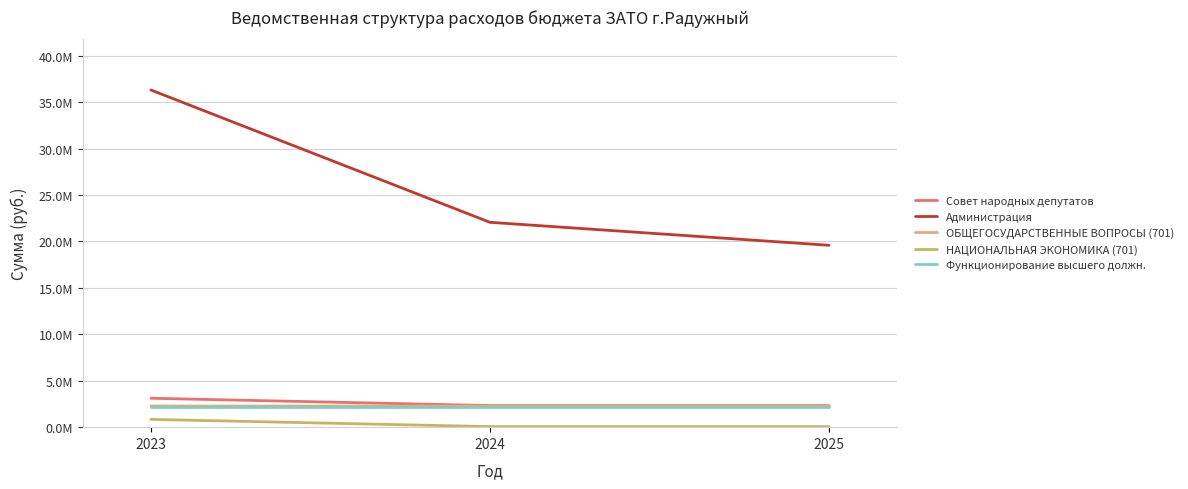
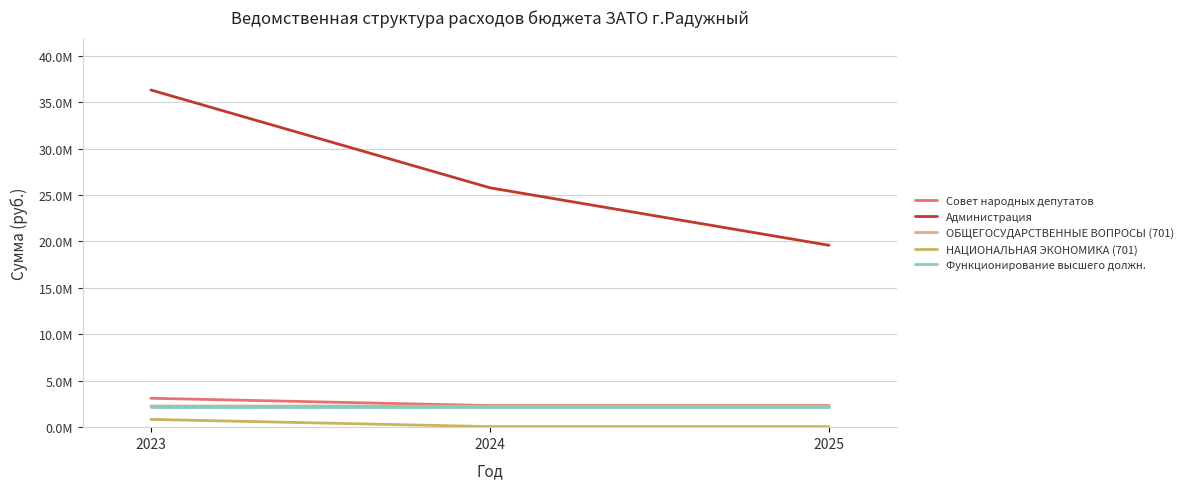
  {
    "Администрация": {
      "2023": 36000000,
-     "2024": 22000000,
+     "2024": 26000000,
      "2025": 20000000
    }
  }
